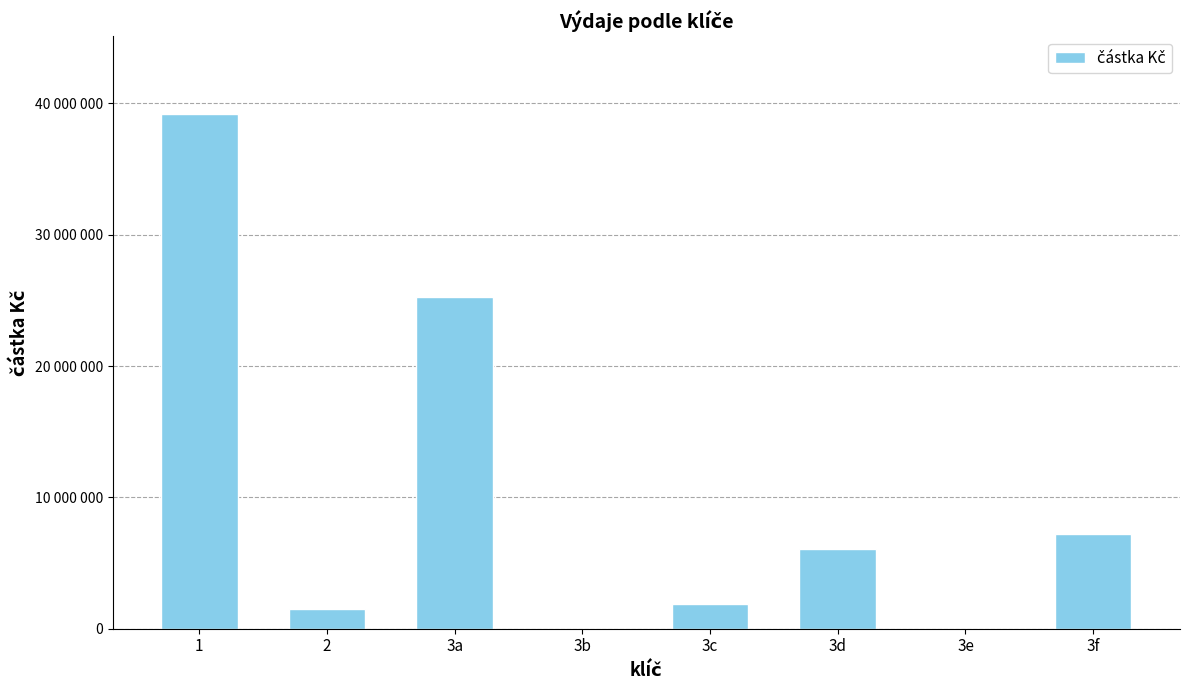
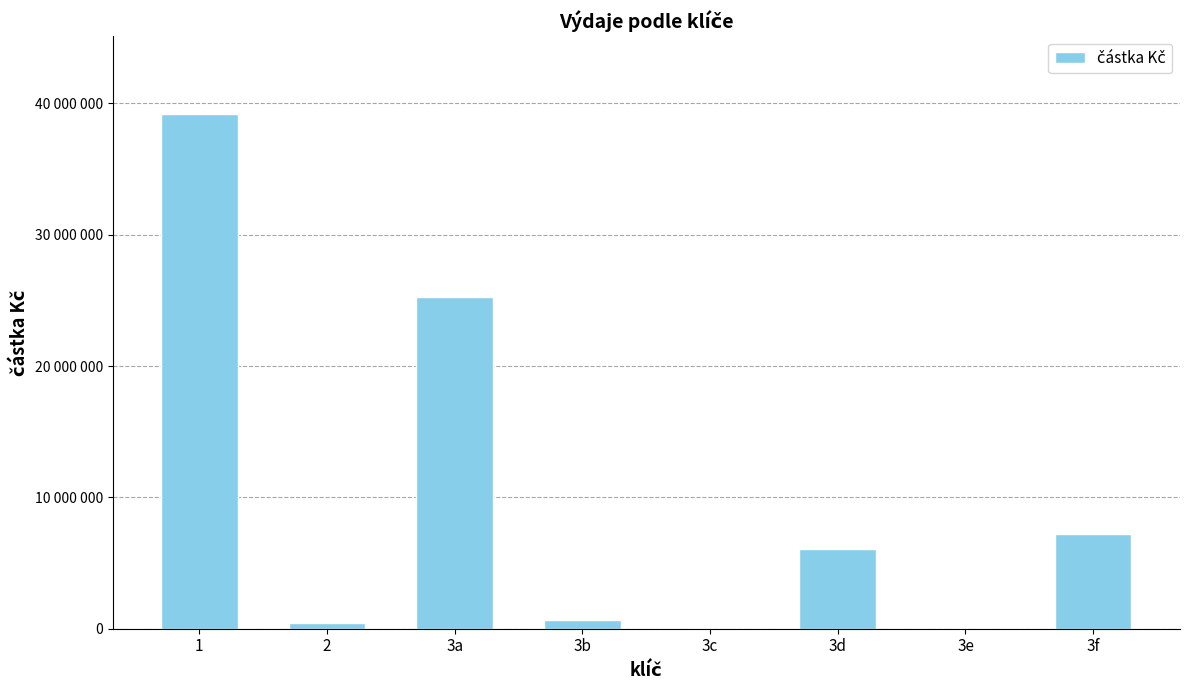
  {
    "1": 39200000,
-   "2": 1500000,
+   "2": 500000,
    "3a": 25200000,
-   "3b": 0,
-   "3c": 1900000,
+   "3b": 700000,
+   "3c": 0,
    "3d": 6000000,
    "3e": 0,
    "3f": 7200000
  }
